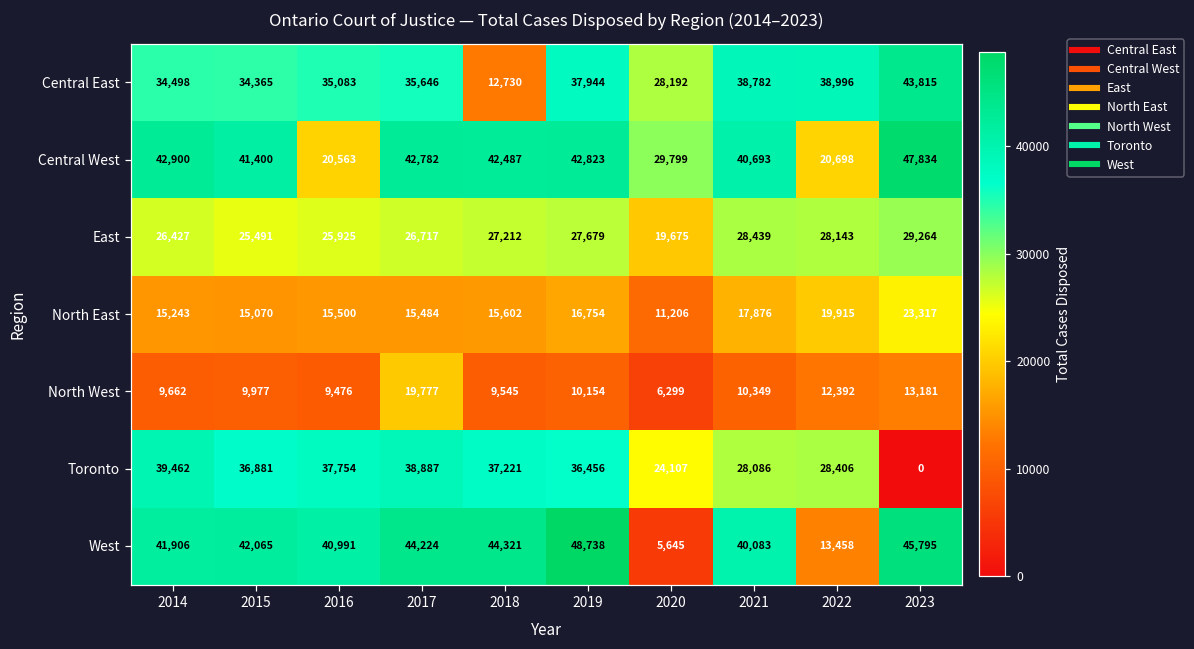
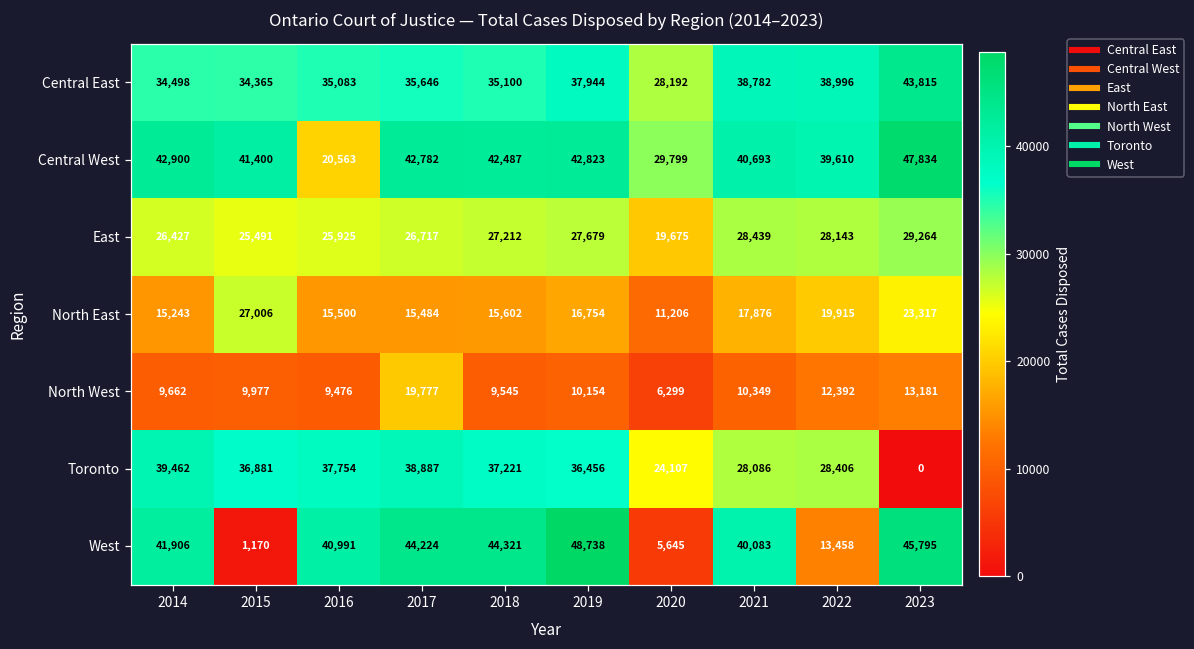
  {
    "Central East": {
      "2014": "34,498",
      "2015": "34,365",
      "2016": "35,083",
      "2017": "35,646",
-     "2018": "12,730",
+     "2018": "35,100",
      "2019": "37,944",
      "2020": "28,192",
      "2021": "38,782",
      "2022": "38,996",
      "2023": "43,815"
    },
    "Central West": {
      "2014": "42,900",
      "2015": "41,400",
      "2016": "20,563",
      "2017": "42,782",
      "2018": "42,487",
      "2019": "42,823",
      "2020": "29,799",
      "2021": "40,693",
-     "2022": "20,698",
+     "2022": "39,610",
      "2023": "47,834"
    },
    "East": {
      "2014": "26,427",
      "2015": "25,491",
      "2016": "25,925",
      "2017": "26,717",
      "2018": "27,212",
      "2019": "27,679",
      "2020": "19,675",
      "2021": "28,439",
      "2022": "28,143",
      "2023": "29,264"
    },
    "North East": {
      "2014": "15,243",
-     "2015": "15,070",
+     "2015": "27,006",
      "2016": "15,500",
      "2017": "15,484",
      "2018": "15,602",
      "2019": "16,754",
      "2020": "11,206",
      "2021": "17,876",
      "2022": "19,915",
      "2023": "23,317"
    },
    "North West": {
      "2014": "9,662",
      "2015": "9,977",
      "2016": "9,476",
      "2017": "19,777",
      "2018": "9,545",
      "2019": "10,154",
      "2020": "6,299",
      "2021": "10,349",
      "2022": "12,392",
      "2023": "13,181"
    },
    "Toronto": {
      "2014": "39,462",
      "2015": "36,881",
      "2016": "37,754",
      "2017": "38,887",
      "2018": "37,221",
      "2019": "36,456",
      "2020": "24,107",
      "2021": "28,086",
      "2022": "28,406",
      "2023": "0"
    },
    "West": {
      "2014": "41,906",
-     "2015": "42,065",
+     "2015": "1,170",
      "2016": "40,991",
      "2017": "44,224",
      "2018": "44,321",
      "2019": "48,738",
      "2020": "5,645",
      "2021": "40,083",
      "2022": "13,458",
      "2023": "45,795"
    }
  }
